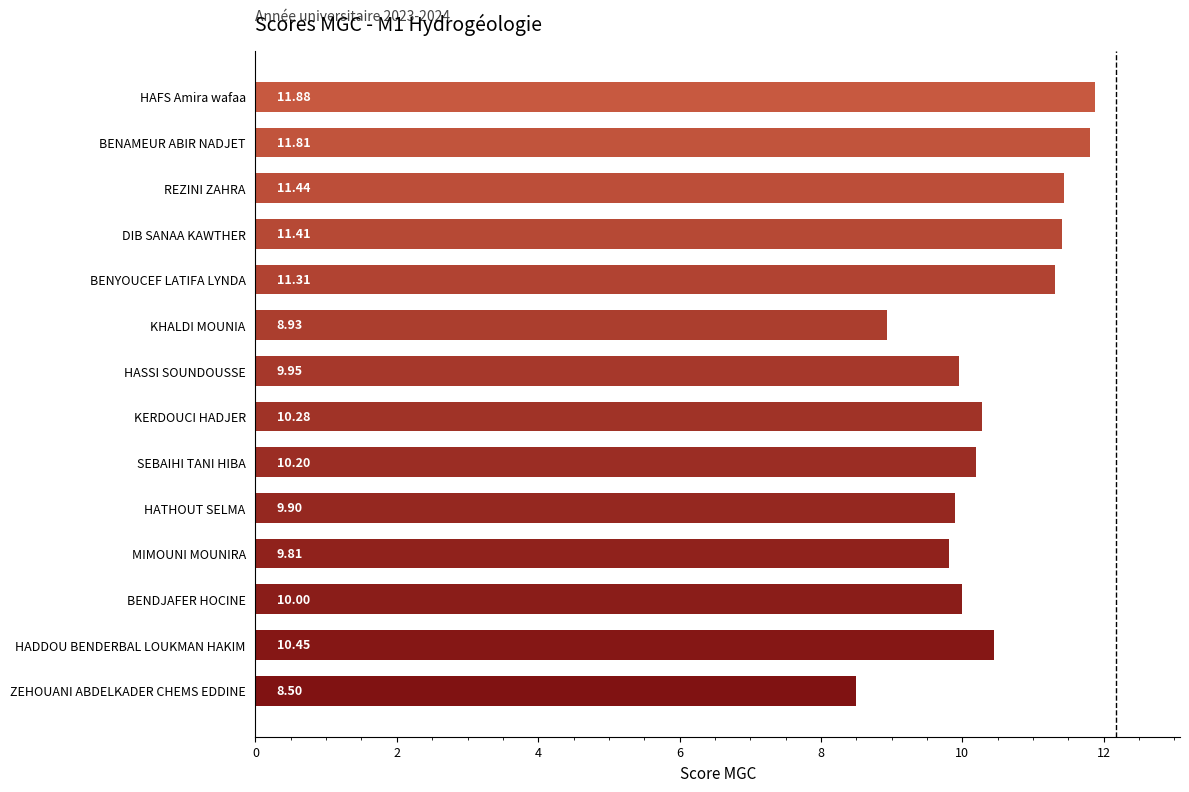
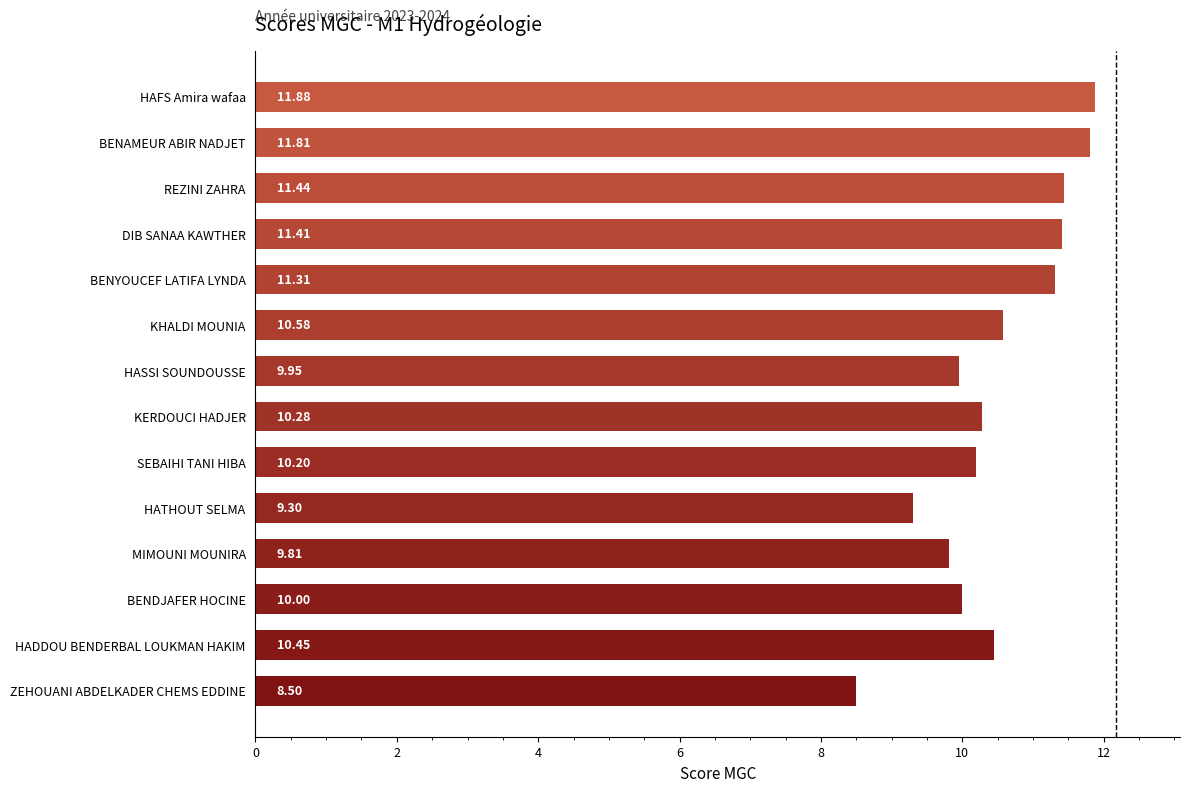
  {
    "HAFS Amira wafaa": 11.88,
    "BENAMEUR ABIR NADJET": 11.81,
    "REZINI ZAHRA": 11.44,
    "DIB SANAA KAWTHER": 11.41,
    "BENYOUCEF LATIFA LYNDA": 11.31,
-   "KHALDI MOUNIA": 8.93,
+   "KHALDI MOUNIA": 10.58,
    "HASSI SOUNDOUSSE": 9.95,
    "KERDOUCI HADJER": 10.28,
    "SEBAIHI TANI HIBA": 10.20,
-   "HATHOUT SELMA": 9.90,
+   "HATHOUT SELMA": 9.30,
    "MIMOUNI MOUNIRA": 9.81,
    "BENDJAFER HOCINE": 10.00,
    "HADDOU BENDERBAL LOUKMAN HAKIM": 10.45,
    "ZEHOUANI ABDELKADER CHEMS EDDINE": 8.50
  }
